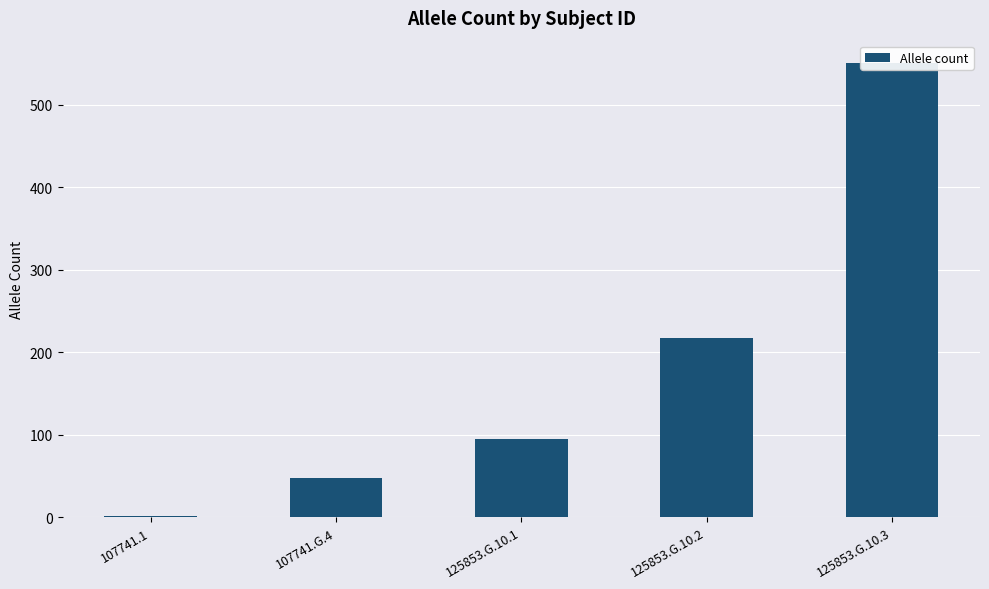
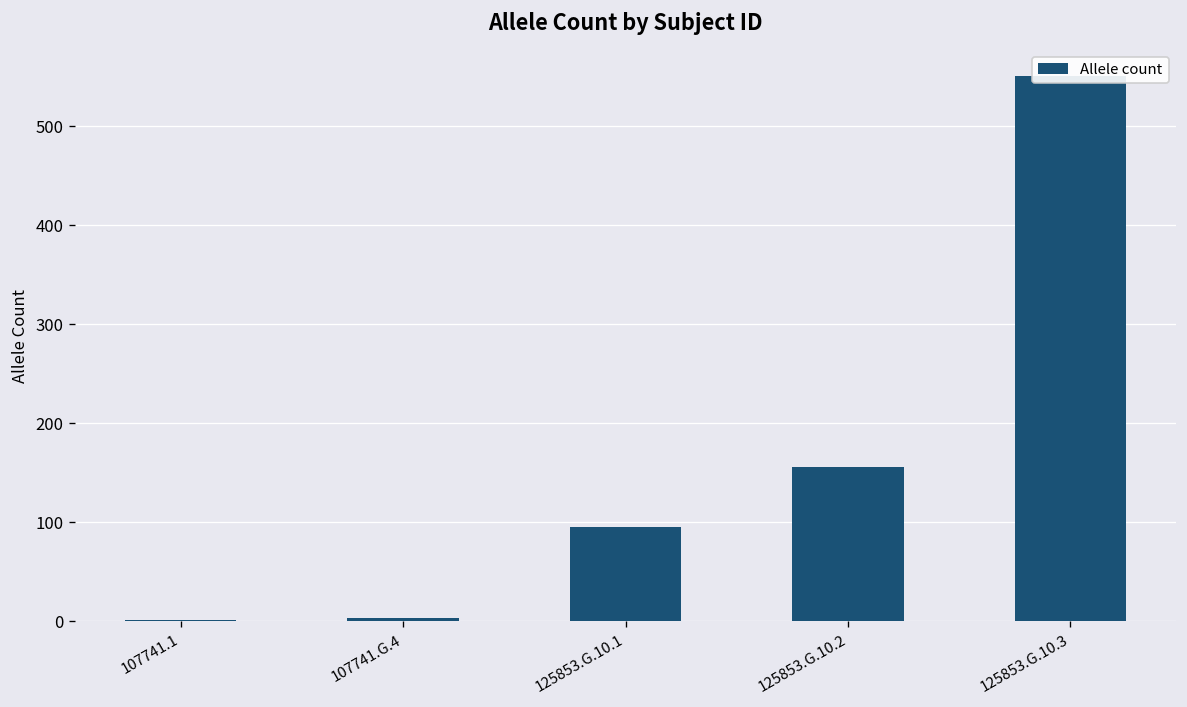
  {
-   "107741.G.4": 50,
+   "107741.G.4": 0,
    "125853.G.10.1": 100,
-   "125853.G.10.2": 220
+   "125853.G.10.2": 160
  }
